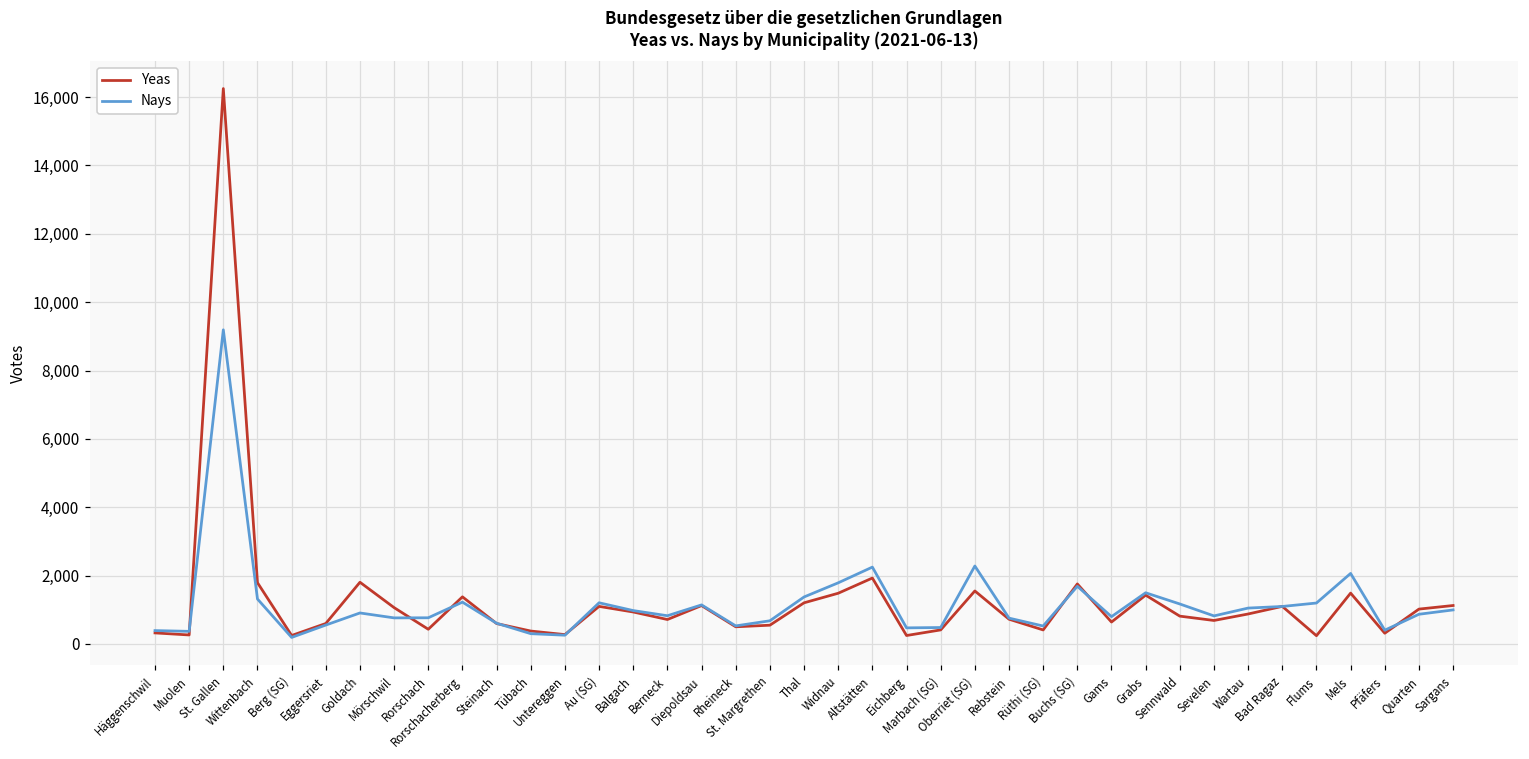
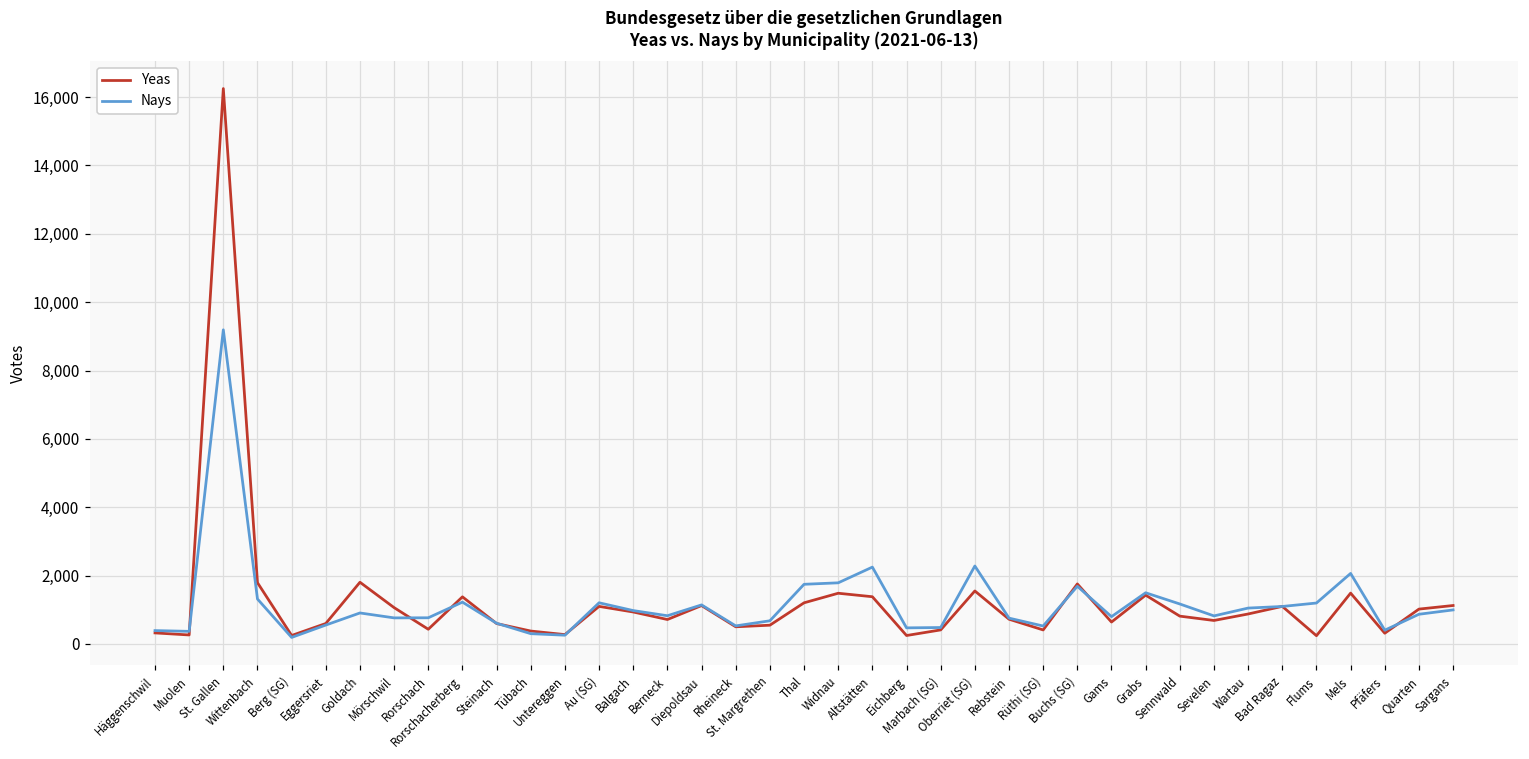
  {
    "Yeas": {
      "Muolen": "300",
      "St. Gallen": "16,300",
      "Wittenbach": "1,800",
      "Goldach": "1,800",
      "Mörschwil": "1,100",
      "Rorschach": "400",
      "Rorschacherberg": "1,400",
      "Au (SG)": "1,100",
      "Berneck": "700",
      "St. Margrethen": "500",
      "Thal": "1,200",
      "Widnau": "1,500",
-     "Altstätten": "1,900",
+     "Altstätten": "1,400",
      "Eichberg": "200",
      "Oberriet (SG)": "1,500",
      "Rüthi (SG)": "400",
      "Gams": "600",
      "Sennwald": "800",
      "Sevelen": "700",
      "Wartau": "900",
      "Flums": "200",
      "Mels": "1,500",
      "Pfäfers": "300",
      "Quarten": "1,000",
      "Sargans": "1,100"
    },
    "Nays": {
      "Muolen": "400",
      "St. Gallen": "9,200",
      "Wittenbach": "1,300",
      "Goldach": "900",
      "Mörschwil": "800",
      "Rorschach": "800",
      "Rorschacherberg": "1,200",
      "Au (SG)": "1,200",
      "Berneck": "800",
      "St. Margrethen": "700",
-     "Thal": "1,400",
+     "Thal": "1,700",
      "Widnau": "1,800",
      "Altstätten": "2,200",
      "Eichberg": "500",
      "Oberriet (SG)": "2,300",
      "Rüthi (SG)": "500",
      "Gams": "800",
      "Sennwald": "1,200",
      "Sevelen": "800",
      "Wartau": "1,000",
      "Flums": "1,200",
      "Mels": "2,100",
      "Pfäfers": "400",
      "Quarten": "900",
      "Sargans": "1,000"
    }
  }
